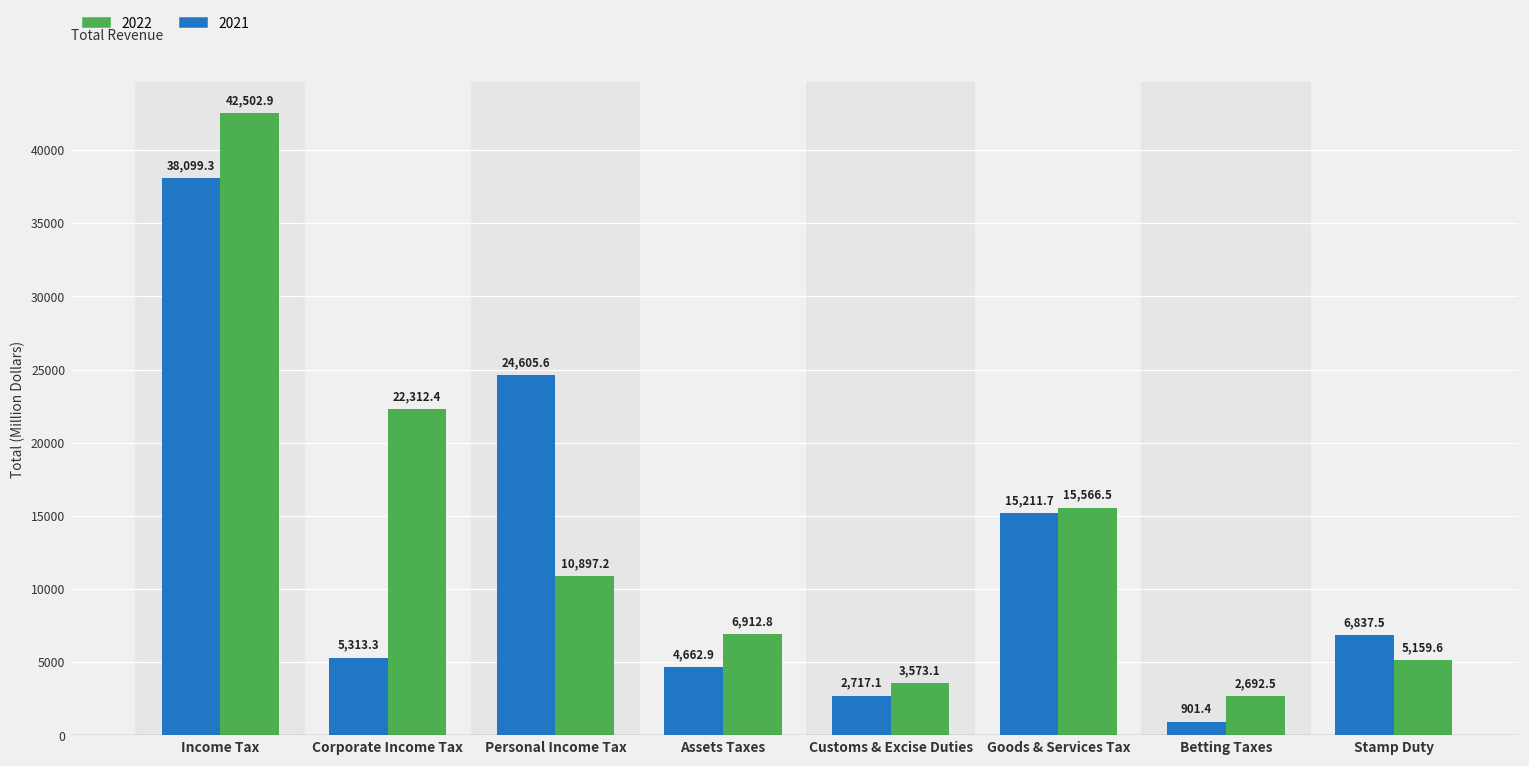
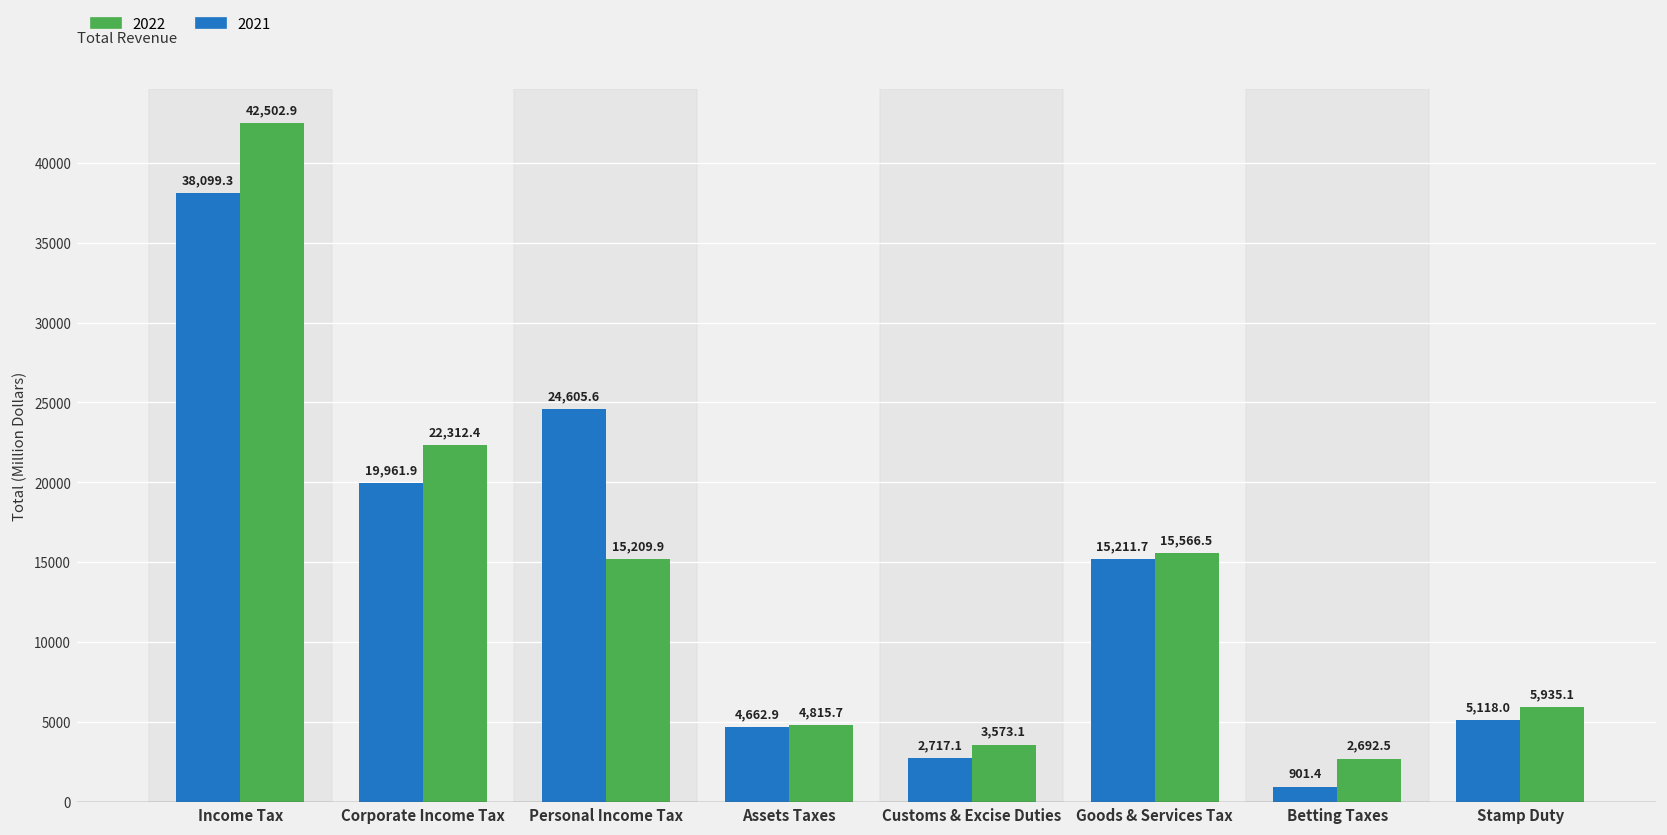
  {
    "2021": {
      "Income Tax": "38,099.3",
-     "Corporate Income Tax": "5,313.3",
+     "Corporate Income Tax": "19,961.9",
      "Personal Income Tax": "24,605.6",
      "Assets Taxes": "4,662.9",
      "Customs & Excise Duties": "2,717.1",
      "Goods & Services Tax": "15,211.7",
      "Betting Taxes": "901.4",
-     "Stamp Duty": "6,837.5"
+     "Stamp Duty": "5,118.0"
    },
    "2022": {
      "Income Tax": "42,502.9",
      "Corporate Income Tax": "22,312.4",
-     "Personal Income Tax": "10,897.2",
-     "Assets Taxes": "6,912.8",
+     "Personal Income Tax": "15,209.9",
+     "Assets Taxes": "4,815.7",
      "Customs & Excise Duties": "3,573.1",
      "Goods & Services Tax": "15,566.5",
      "Betting Taxes": "2,692.5",
-     "Stamp Duty": "5,159.6"
+     "Stamp Duty": "5,935.1"
    }
  }
